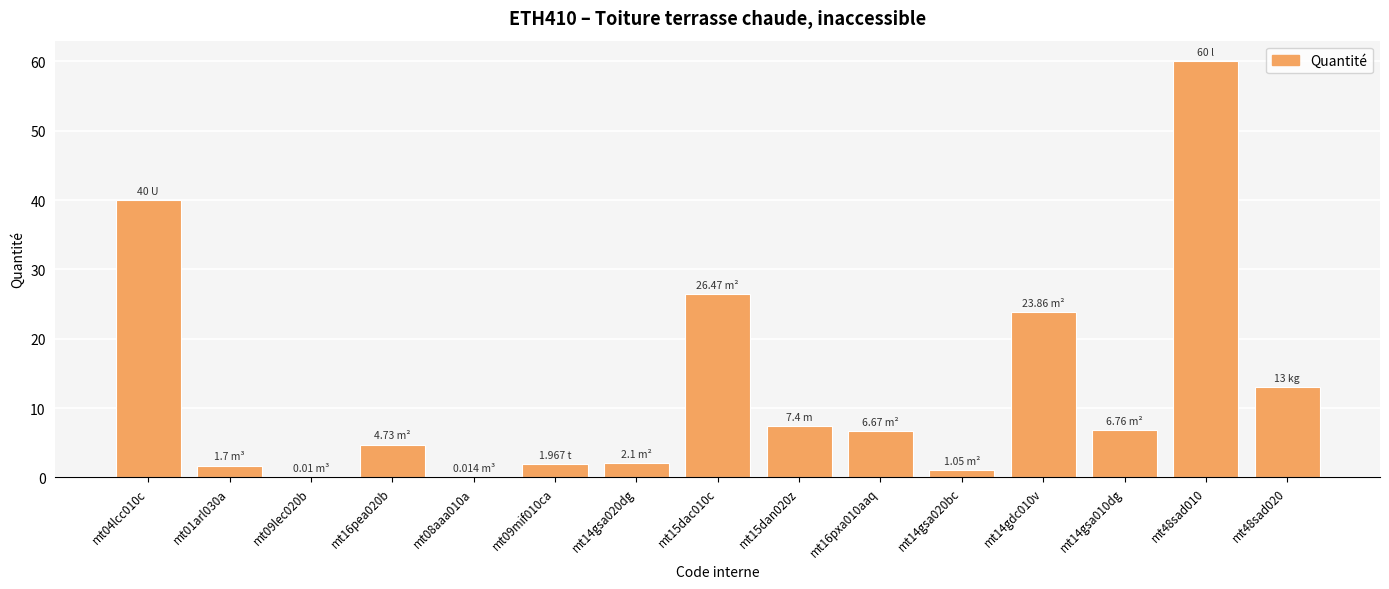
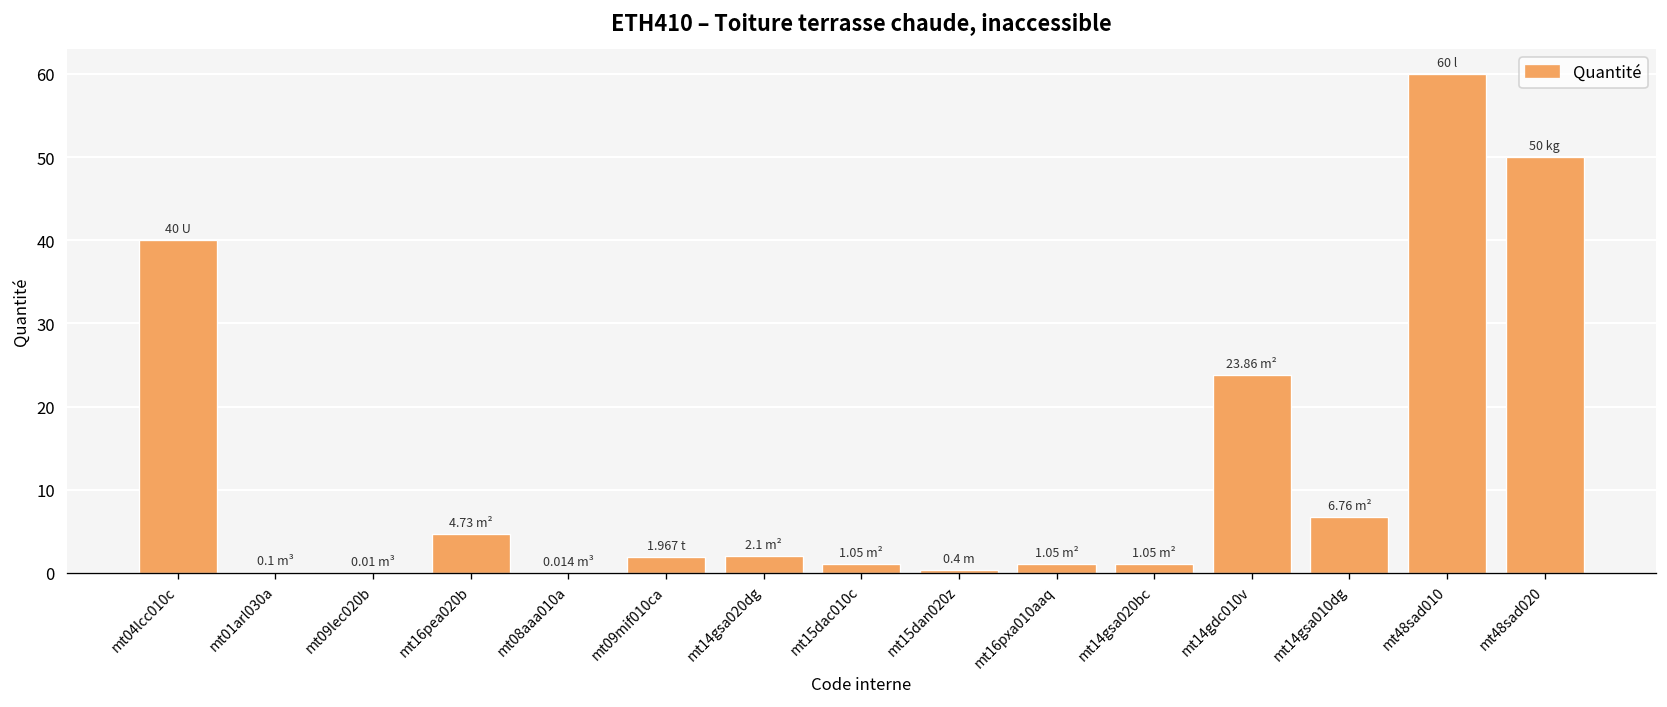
  {
    "mt04lcc010c": 40,
-   "mt01arl030a": 1.7,
+   "mt01arl030a": 0.1,
    "mt09lec020b": 0.01,
    "mt16pea020b": 4.73,
    "mt08aaa010a": 0.014,
    "mt09mif010ca": 1.967,
    "mt14gsa020dg": 2.1,
-   "mt15dac010c": 26.47,
-   "mt15dan020z": 7.4,
-   "mt16pxa010aaq": 6.67,
+   "mt15dac010c": 1.05,
+   "mt15dan020z": 0.4,
+   "mt16pxa010aaq": 1.05,
    "mt14gsa020bc": 1.05,
    "mt14gdc010v": 23.86,
    "mt14gsa010dg": 6.76,
    "mt48sad010": 60,
-   "mt48sad020": 13
+   "mt48sad020": 50
  }
